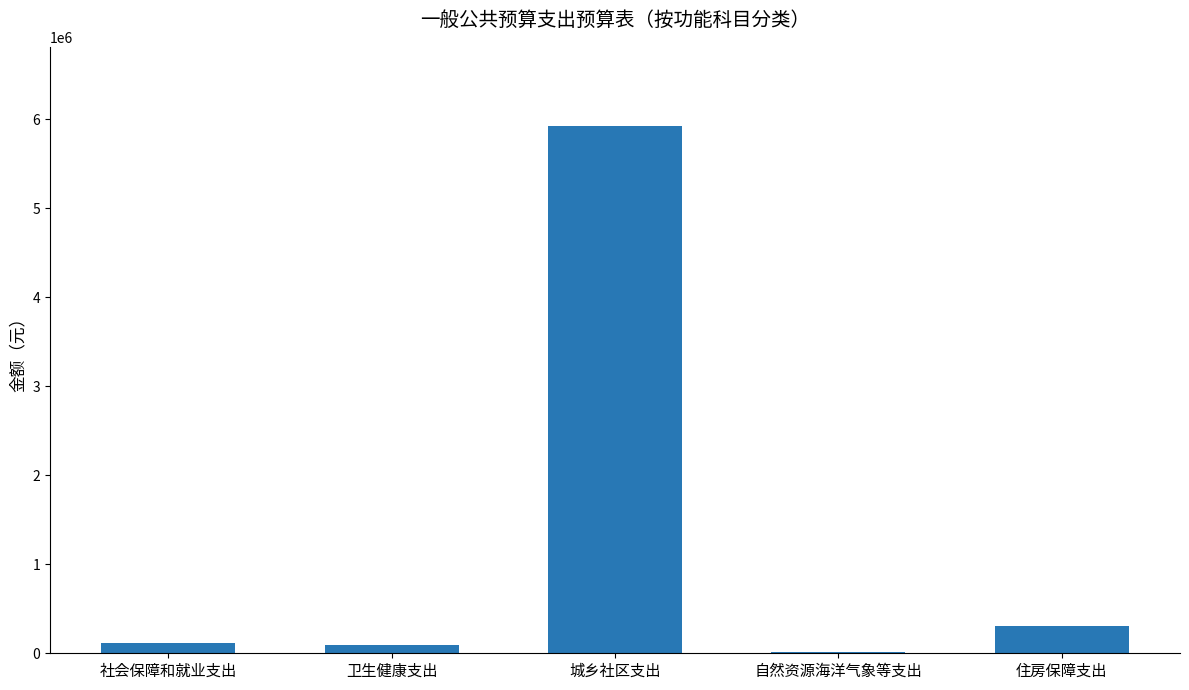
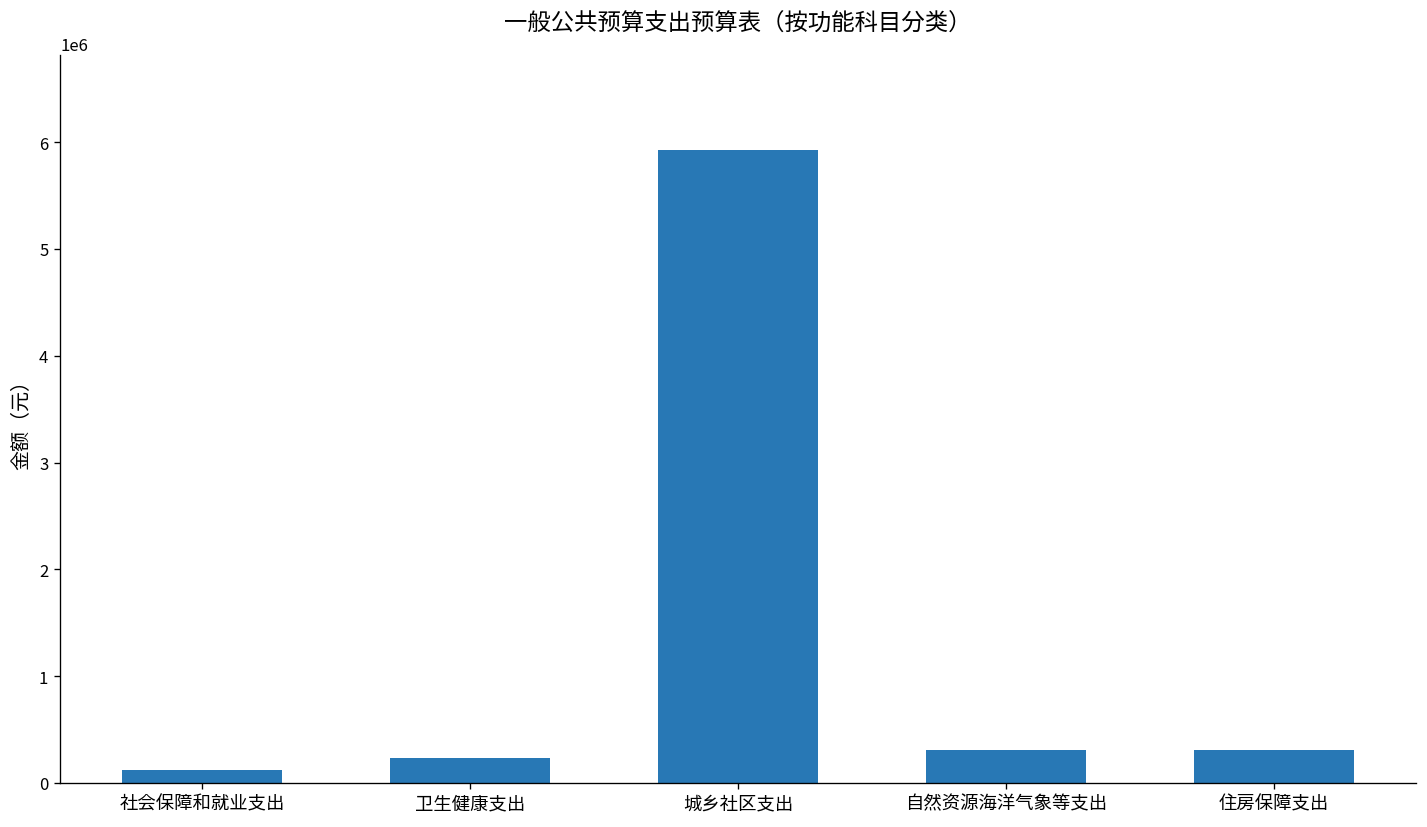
  {
    "社会保障和就业支出": 100000,
-   "卫生健康支出": 100000,
+   "卫生健康支出": 200000,
    "城乡社区支出": 5900000,
-   "自然资源海洋气象等支出": 0,
+   "自然资源海洋气象等支出": 300000,
    "住房保障支出": 300000
  }
